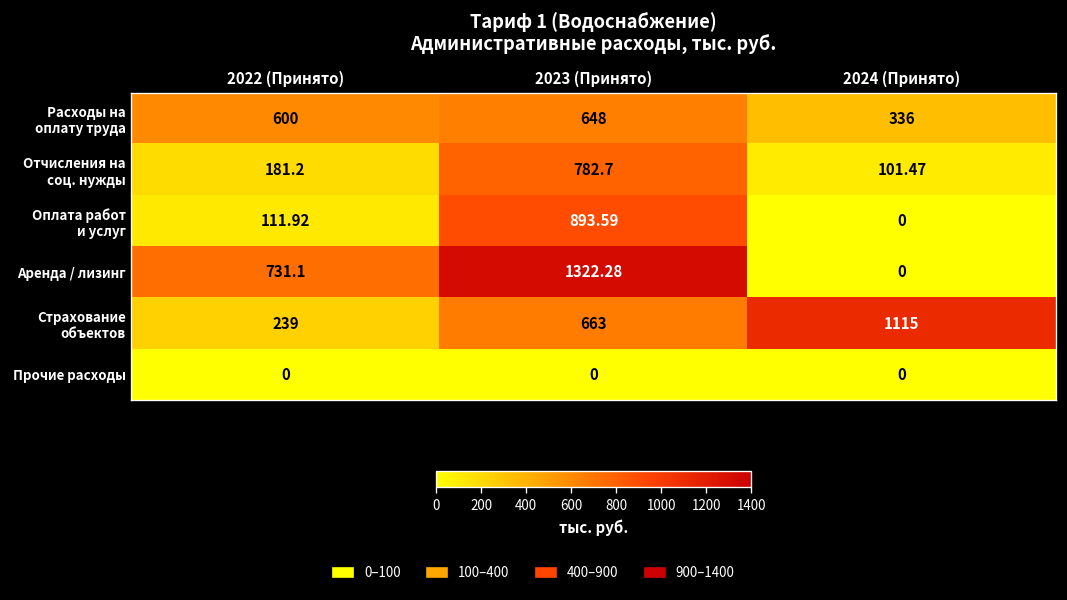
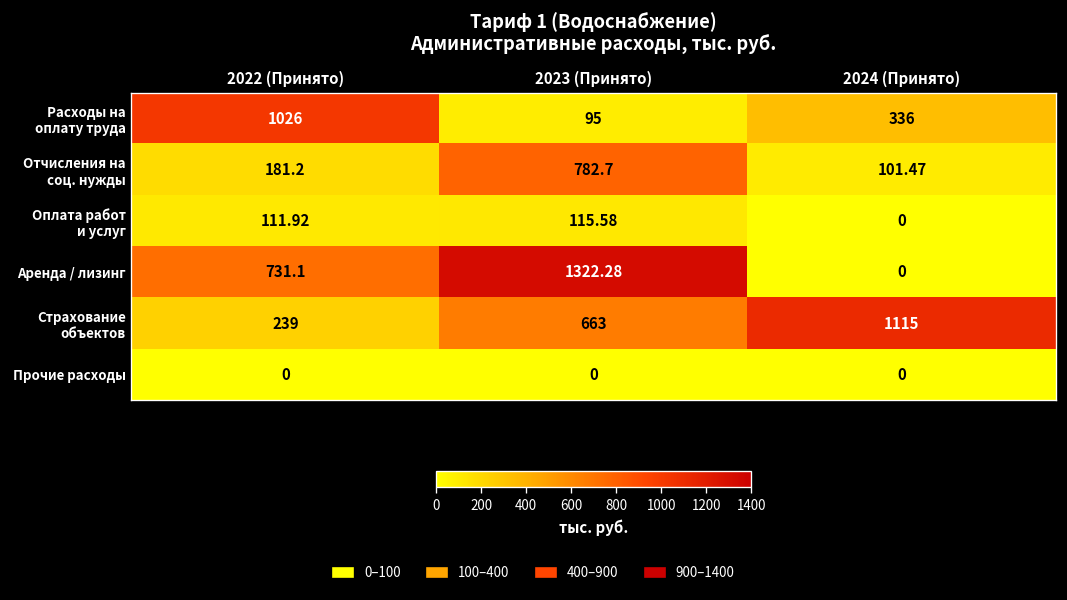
  {
    "Расходы на оплату труда": {
-     "2022 (Принято)": 600,
-     "2023 (Принято)": 648,
+     "2022 (Принято)": 1026,
+     "2023 (Принято)": 95,
      "2024 (Принято)": 336
    },
    "Отчисления на соц. нужды": {
      "2022 (Принято)": 181.2,
      "2023 (Принято)": 782.7,
      "2024 (Принято)": 101.47
    },
    "Оплата работ и услуг": {
      "2022 (Принято)": 111.92,
-     "2023 (Принято)": 893.59,
+     "2023 (Принято)": 115.58,
      "2024 (Принято)": 0
    },
    "Аренда / лизинг": {
      "2022 (Принято)": 731.1,
      "2023 (Принято)": 1322.28,
      "2024 (Принято)": 0
    },
    "Страхование объектов": {
      "2022 (Принято)": 239,
      "2023 (Принято)": 663,
      "2024 (Принято)": 1115
    },
    "Прочие расходы": {
      "2022 (Принято)": 0,
      "2023 (Принято)": 0,
      "2024 (Принято)": 0
    }
  }
